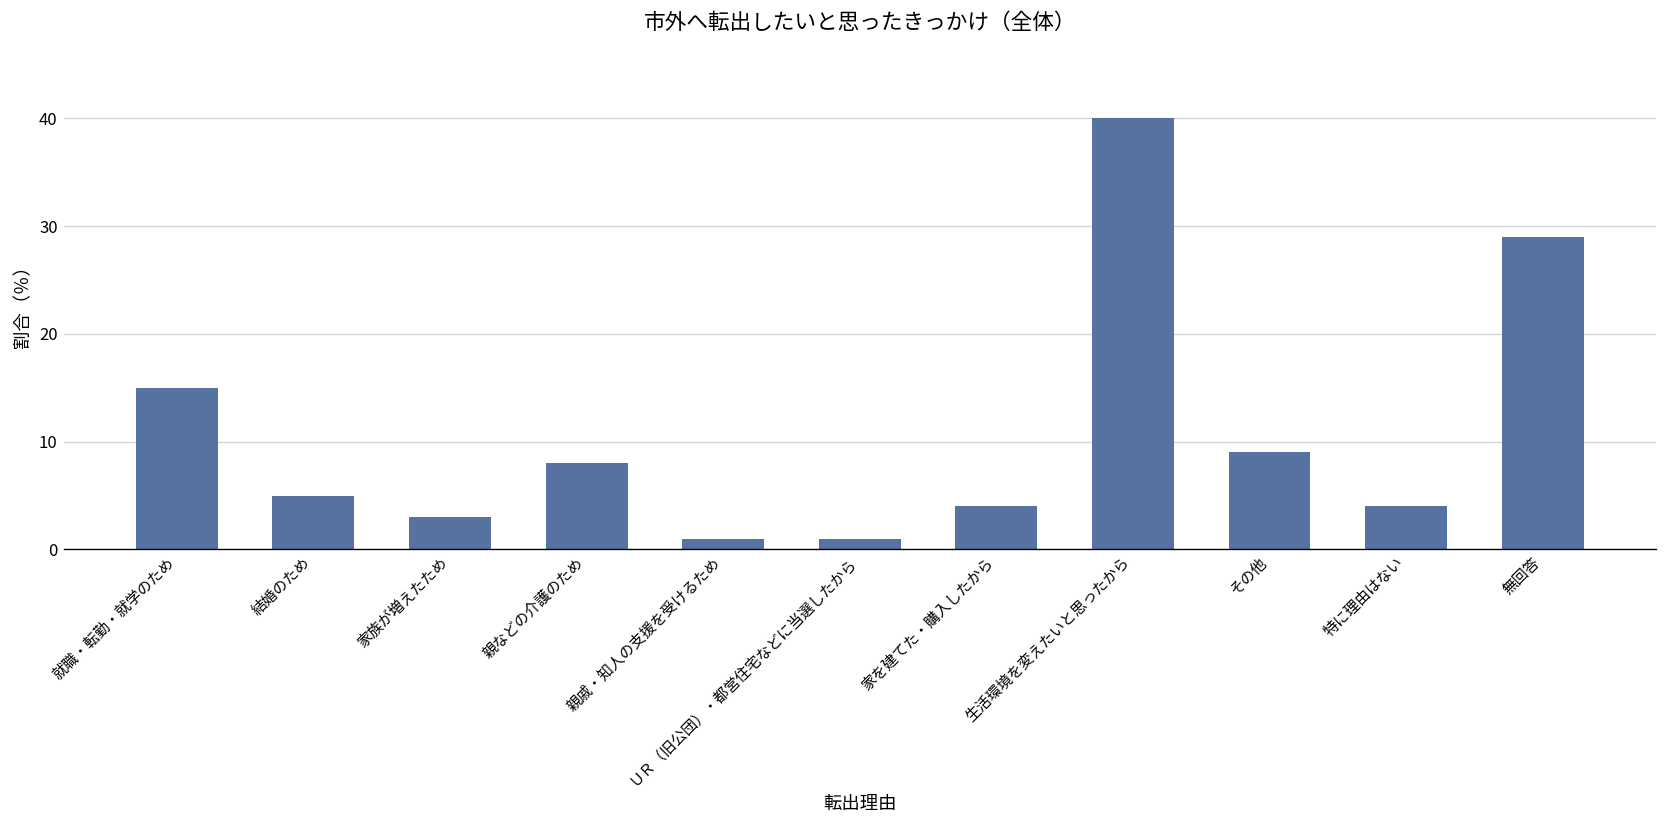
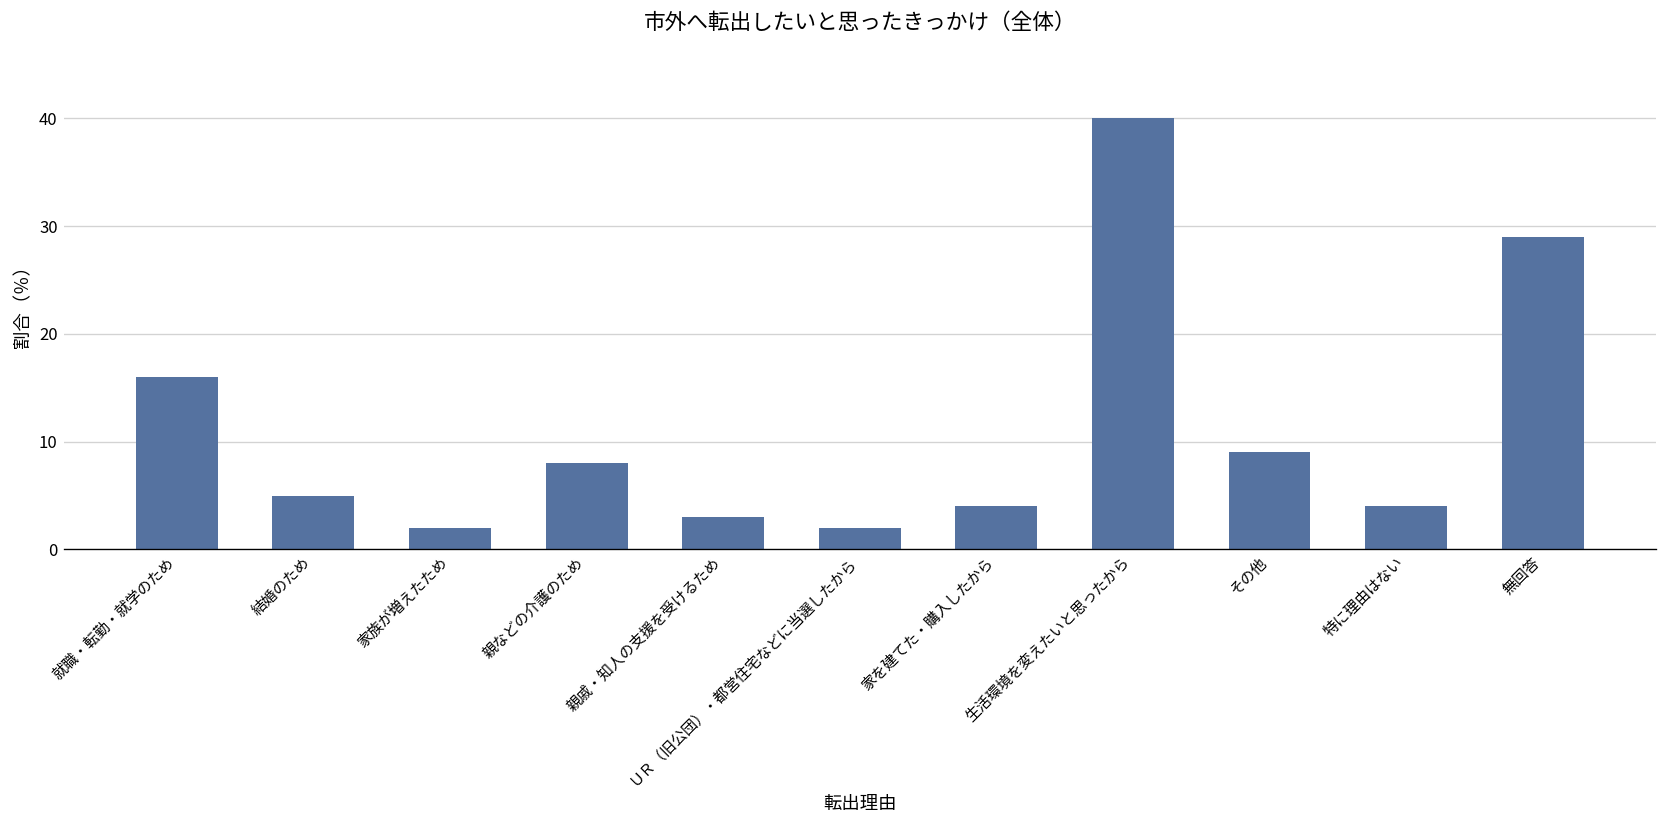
  {
-   "就職・転勤・就学のため": 15,
+   "就職・転勤・就学のため": 16,
    "結婚のため": 5,
-   "家族が増えたため": 3,
+   "家族が増えたため": 2,
    "親などの介護のため": 8,
-   "親戚・知人の支援を受けるため": 1,
-   "ＵＲ（旧公団）・都営住宅などに当選したから": 1,
+   "親戚・知人の支援を受けるため": 3,
+   "ＵＲ（旧公団）・都営住宅などに当選したから": 2,
    "家を建てた・購入したから": 4,
    "生活環境を変えたいと思ったから": 40,
    "その他": 9,
    "特に理由はない": 4,
    "無回答": 29
  }
